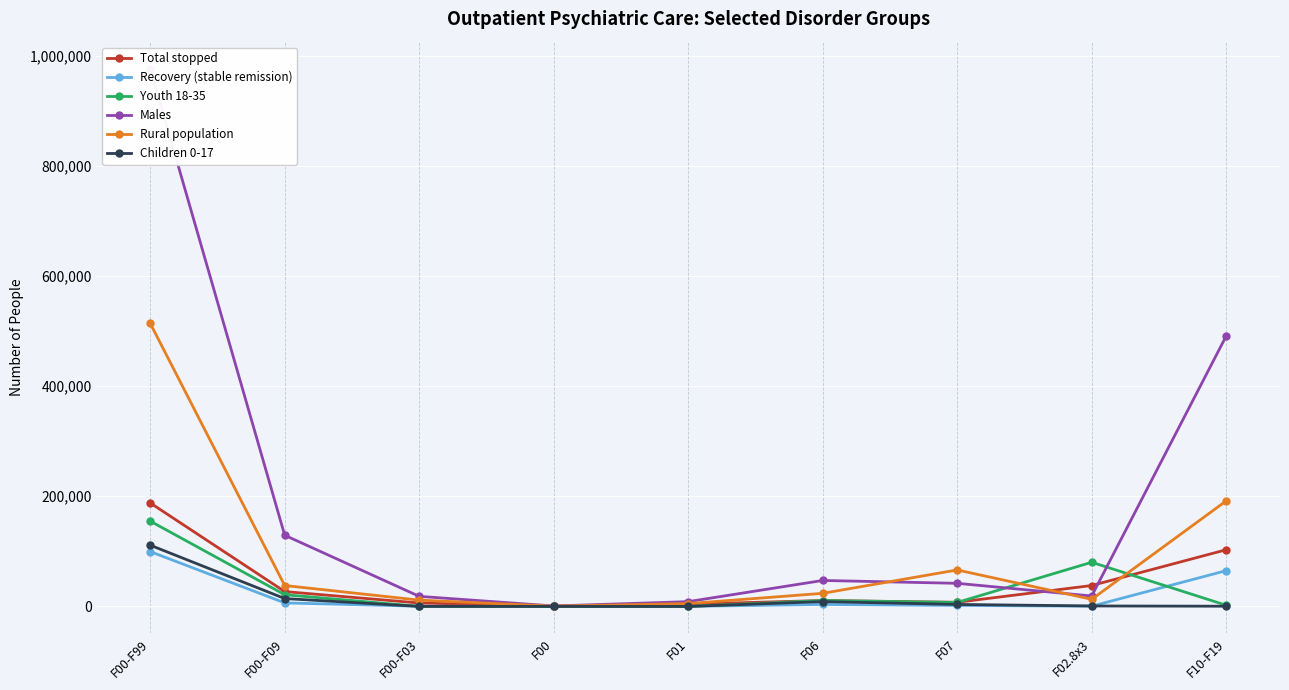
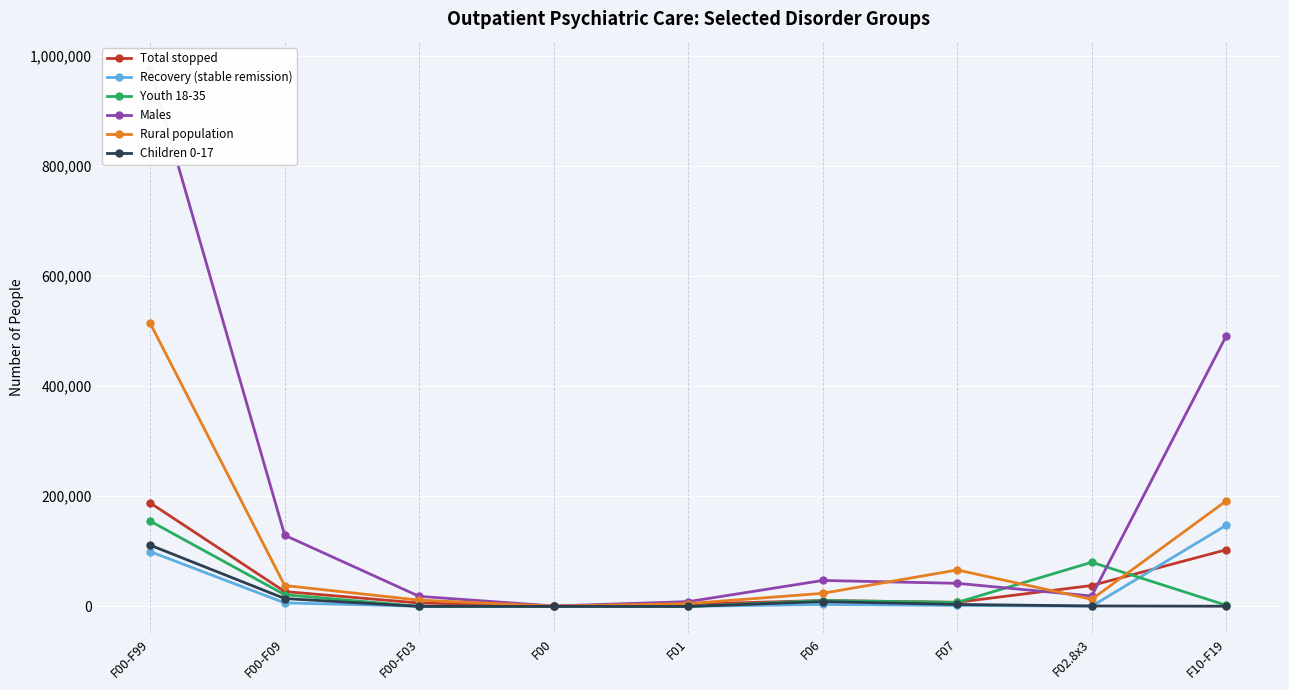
  {
    "Total stopped": {
      "F00-F99": "190,000",
      "F00-F09": "30,000",
      "F00-F03": "10,000",
      "F02.8x3": "40,000",
      "F10-F19": "100,000"
    },
    "Recovery (stable remission)": {
      "F00-F99": "100,000",
      "F00-F09": "10,000",
      "F06": "0",
-     "F10-F19": "60,000"
+     "F10-F19": "150,000"
    },
    "Youth 18-35": {
      "F00-F99": "150,000",
      "F00-F09": "20,000",
      "F02.8x3": "80,000"
    },
    "Males": {
      "F00-F09": "130,000",
      "F00-F03": "20,000",
      "F06": "50,000",
      "F07": "40,000",
      "F02.8x3": "20,000",
      "F10-F19": "490,000"
    },
    "Rural population": {
      "F00-F99": "510,000",
      "F00-F09": "40,000",
      "F00-F03": "10,000",
      "F06": "20,000",
      "F07": "70,000",
      "F02.8x3": "10,000",
      "F10-F19": "190,000"
    },
    "Children 0-17": {
      "F00-F99": "110,000",
      "F00-F09": "10,000"
    }
  }
